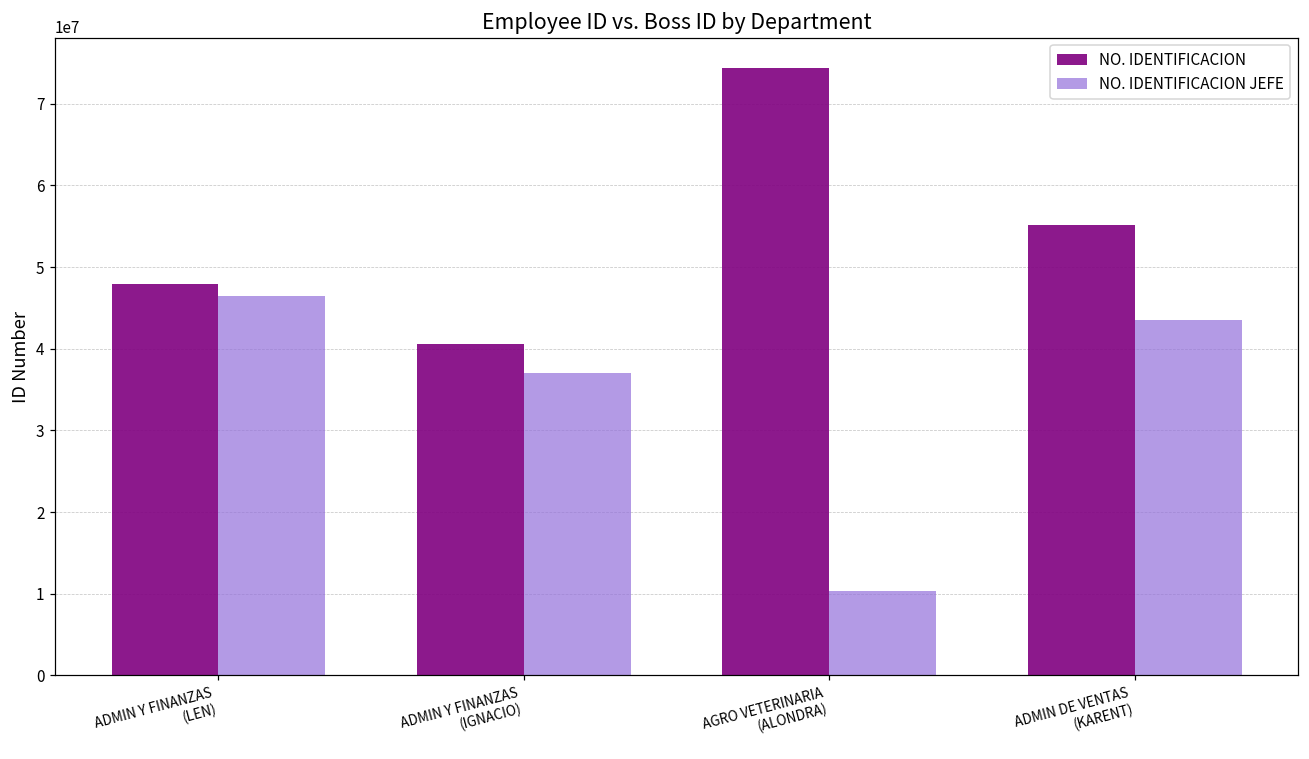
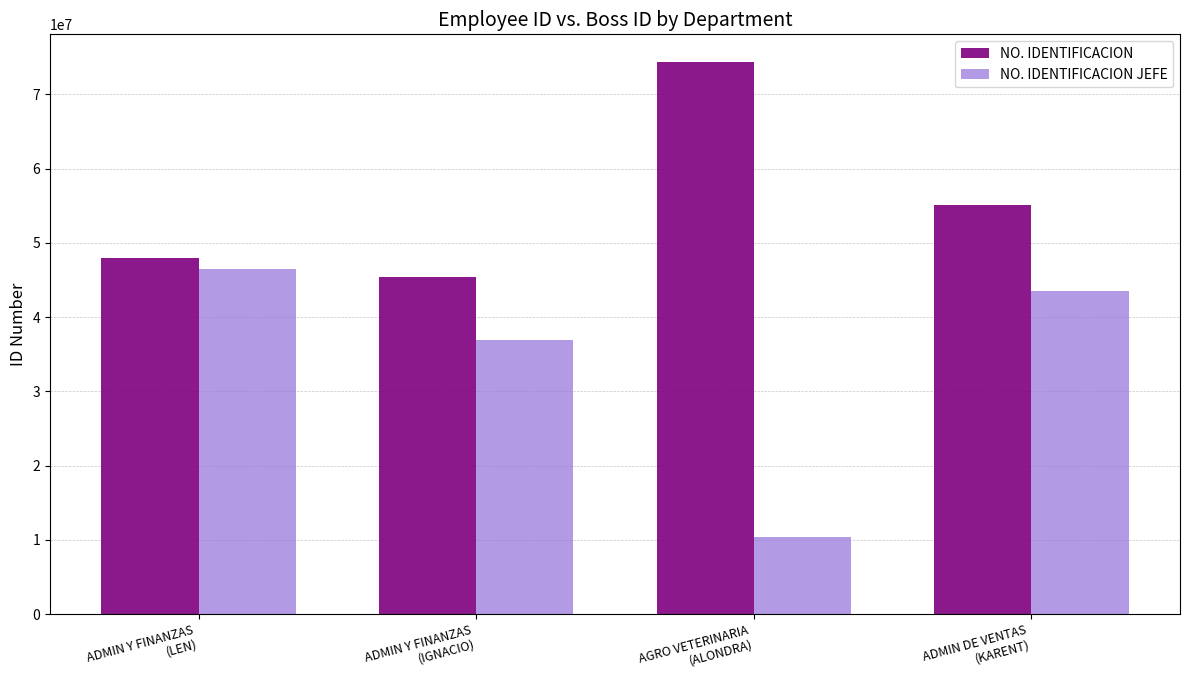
  {
    "NO. IDENTIFICACION": {
      "ADMIN Y FINANZAS (LEN)": 48000000,
-     "ADMIN Y FINANZAS (IGNACIO)": 41000000,
+     "ADMIN Y FINANZAS (IGNACIO)": 45000000,
      "AGRO VETERINARIA (ALONDRA)": 74000000,
      "ADMIN DE VENTAS (KARENT)": 55000000
    },
    "NO. IDENTIFICACION JEFE": {
      "ADMIN Y FINANZAS (LEN)": 46000000,
      "ADMIN Y FINANZAS (IGNACIO)": 37000000,
      "AGRO VETERINARIA (ALONDRA)": 10000000,
      "ADMIN DE VENTAS (KARENT)": 44000000
    }
  }
